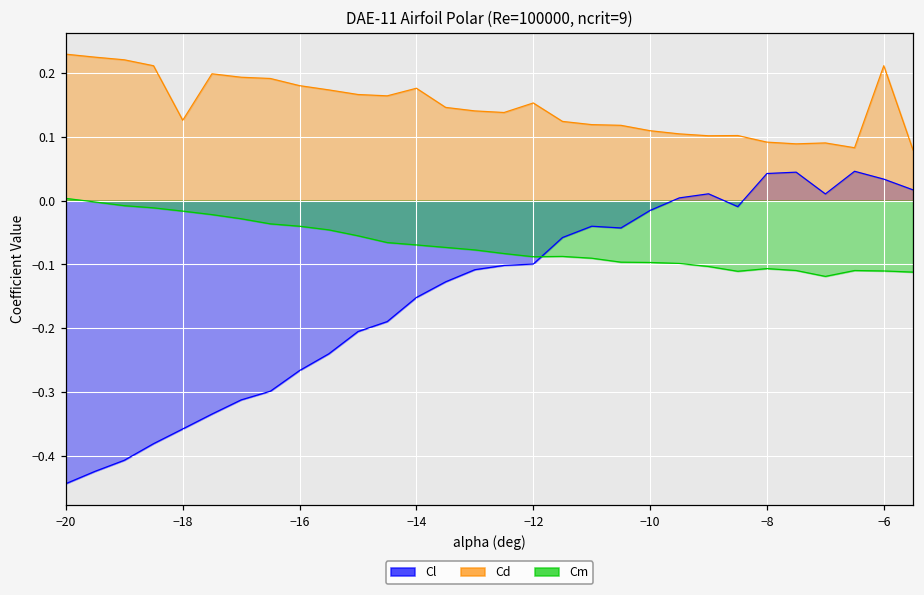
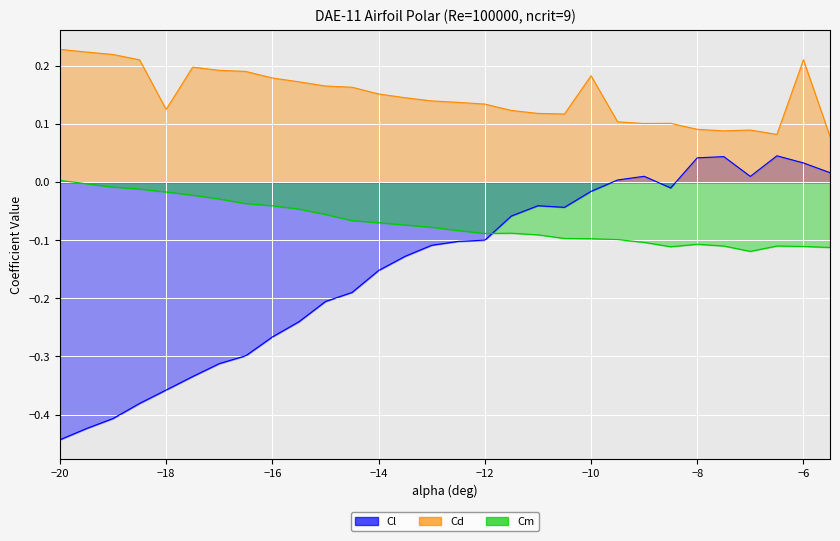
  {
    "Cd": {
      "−20": 0.23,
      "−18": 0.13,
      "−16": 0.18,
-     "−14": 0.18,
-     "−12": 0.15,
-     "−10": 0.11,
+     "−14": 0.15,
+     "−12": 0.14,
+     "−10": 0.18,
      "−8": 0.09,
      "−6": 0.21
    }
  }
